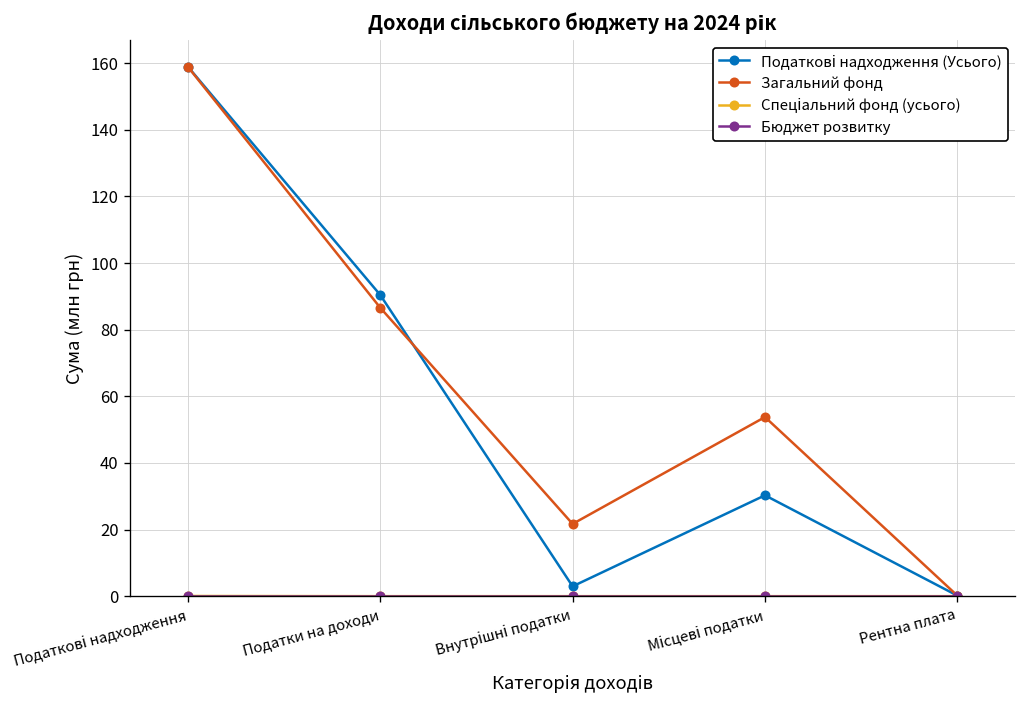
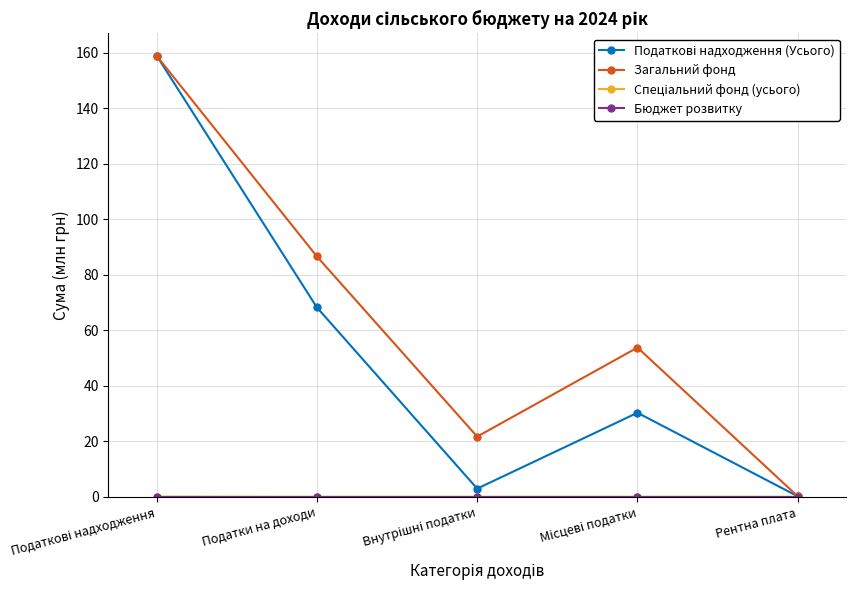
  {
    "Податкові надходження (Усього)": {
-     "Податки на доходи": 90,
+     "Податки на доходи": 68,
      "Внутрішні податки": 3,
      "Місцеві податки": 30
    },
    "Загальний фонд": {
      "Податки на доходи": 87,
      "Внутрішні податки": 22,
      "Місцеві податки": 54
    },
    "Бюджет розвитку": {
      "Податкові надходження": 0,
      "Податки на доходи": 0,
      "Внутрішні податки": 0,
      "Місцеві податки": 0
    }
  }
